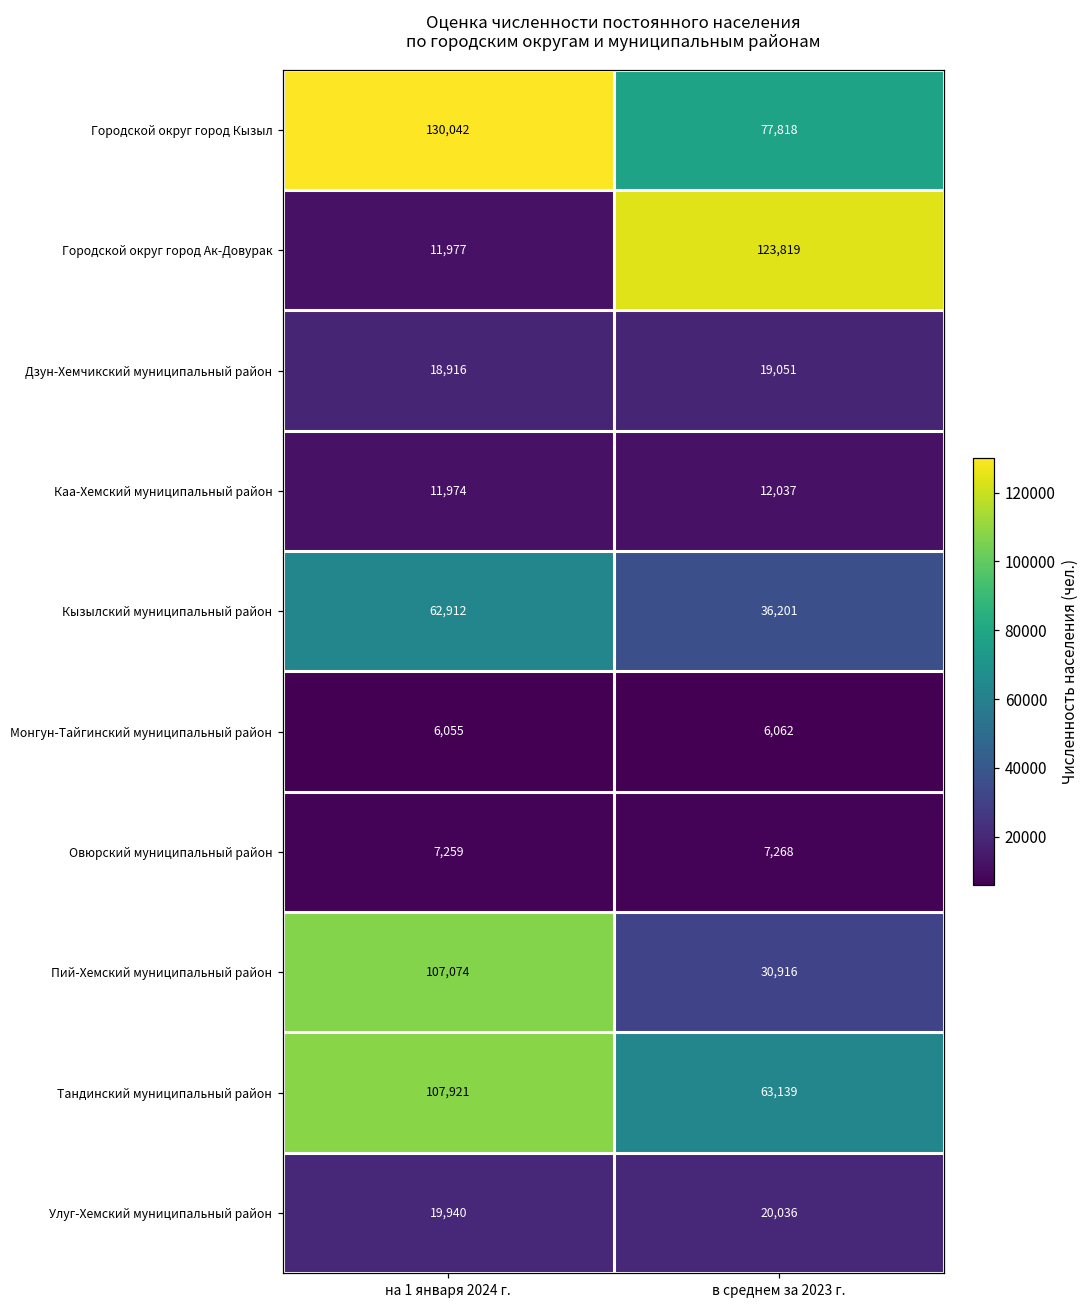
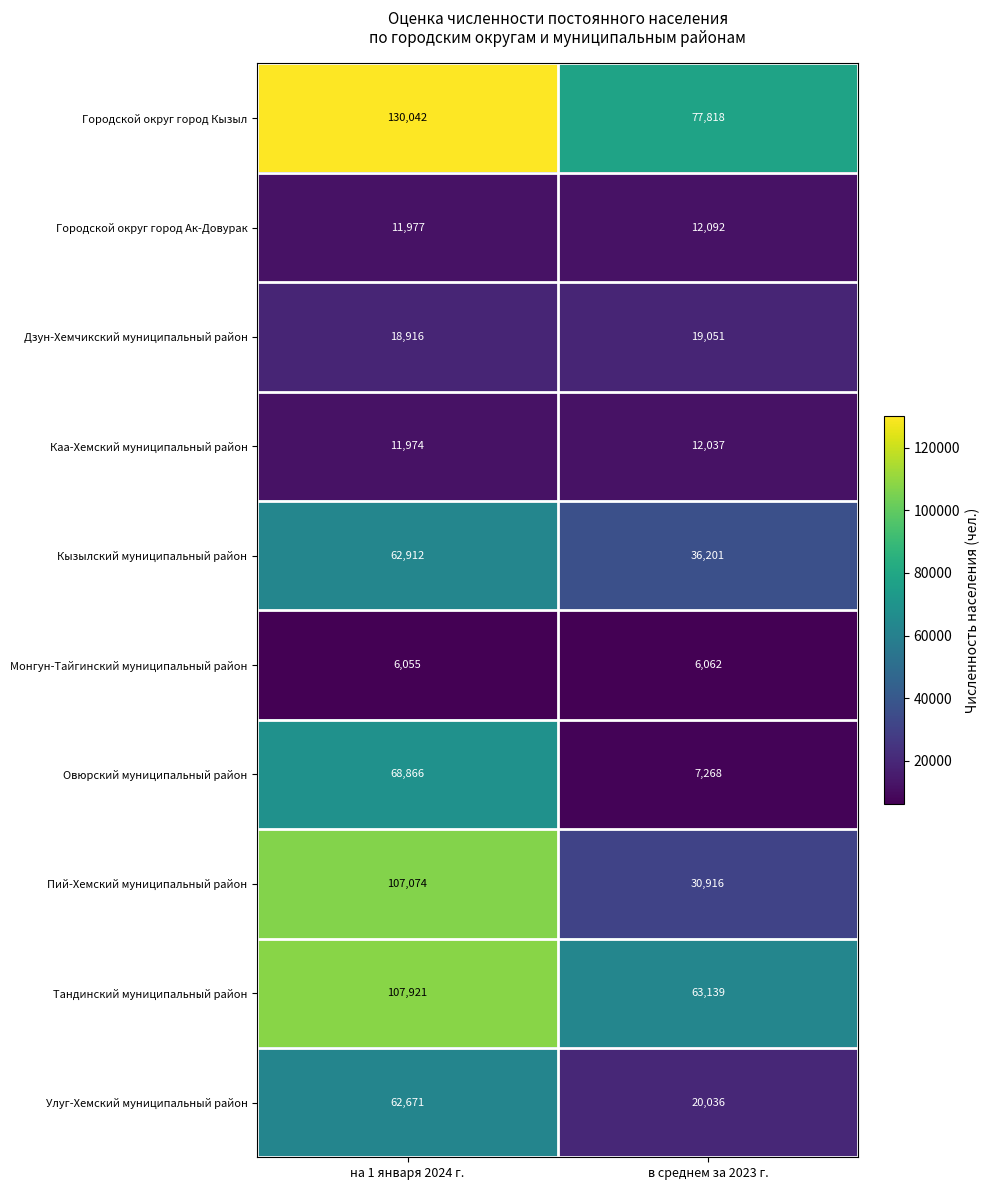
  {
    "Городской округ город Кызыл": {
      "на 1 января 2024 г.": "130,042",
      "в среднем за 2023 г.": "77,818"
    },
    "Городской округ город Ак-Довурак": {
      "на 1 января 2024 г.": "11,977",
-     "в среднем за 2023 г.": "123,819"
+     "в среднем за 2023 г.": "12,092"
    },
    "Дзун-Хемчикский муниципальный район": {
      "на 1 января 2024 г.": "18,916",
      "в среднем за 2023 г.": "19,051"
    },
    "Каа-Хемский муниципальный район": {
      "на 1 января 2024 г.": "11,974",
      "в среднем за 2023 г.": "12,037"
    },
    "Кызылский муниципальный район": {
      "на 1 января 2024 г.": "62,912",
      "в среднем за 2023 г.": "36,201"
    },
    "Монгун-Тайгинский муниципальный район": {
      "на 1 января 2024 г.": "6,055",
      "в среднем за 2023 г.": "6,062"
    },
    "Овюрский муниципальный район": {
-     "на 1 января 2024 г.": "7,259",
+     "на 1 января 2024 г.": "68,866",
      "в среднем за 2023 г.": "7,268"
    },
    "Пий-Хемский муниципальный район": {
      "на 1 января 2024 г.": "107,074",
      "в среднем за 2023 г.": "30,916"
    },
    "Тандинский муниципальный район": {
      "на 1 января 2024 г.": "107,921",
      "в среднем за 2023 г.": "63,139"
    },
    "Улуг-Хемский муниципальный район": {
-     "на 1 января 2024 г.": "19,940",
+     "на 1 января 2024 г.": "62,671",
      "в среднем за 2023 г.": "20,036"
    }
  }
